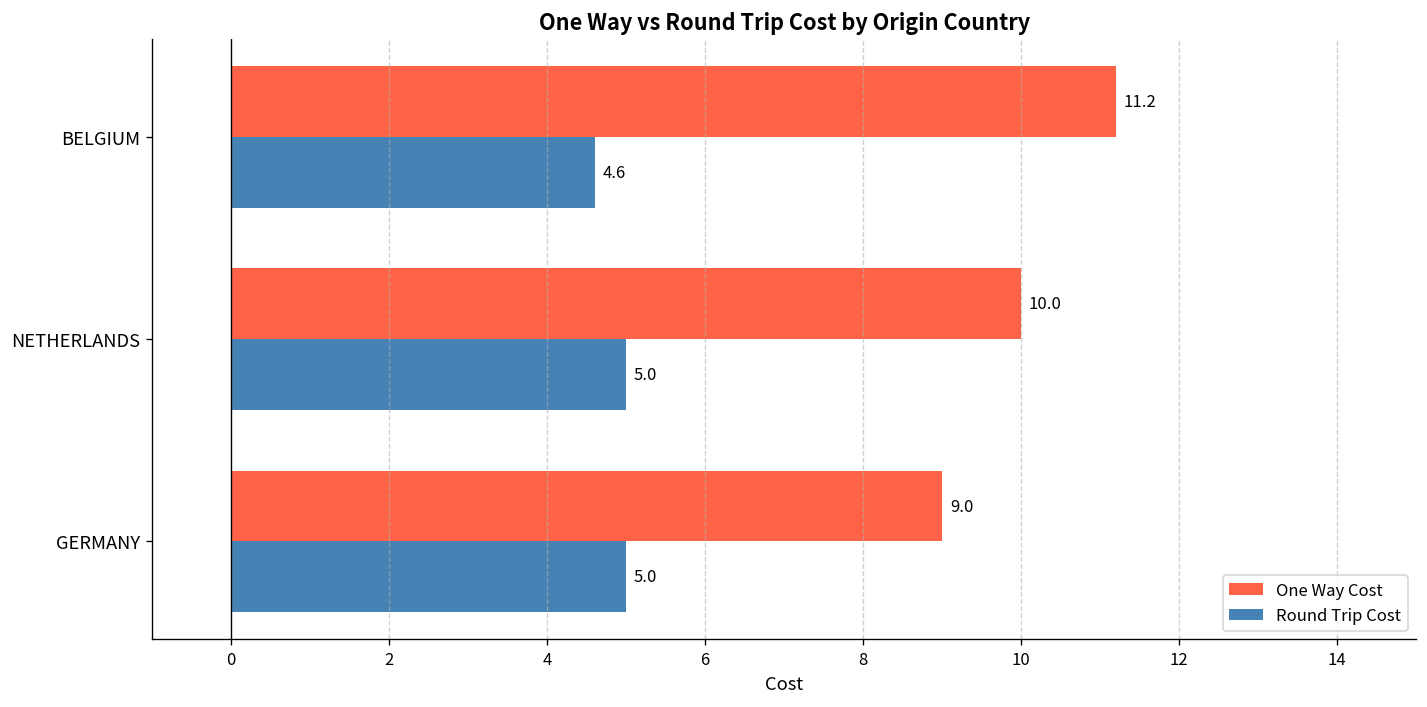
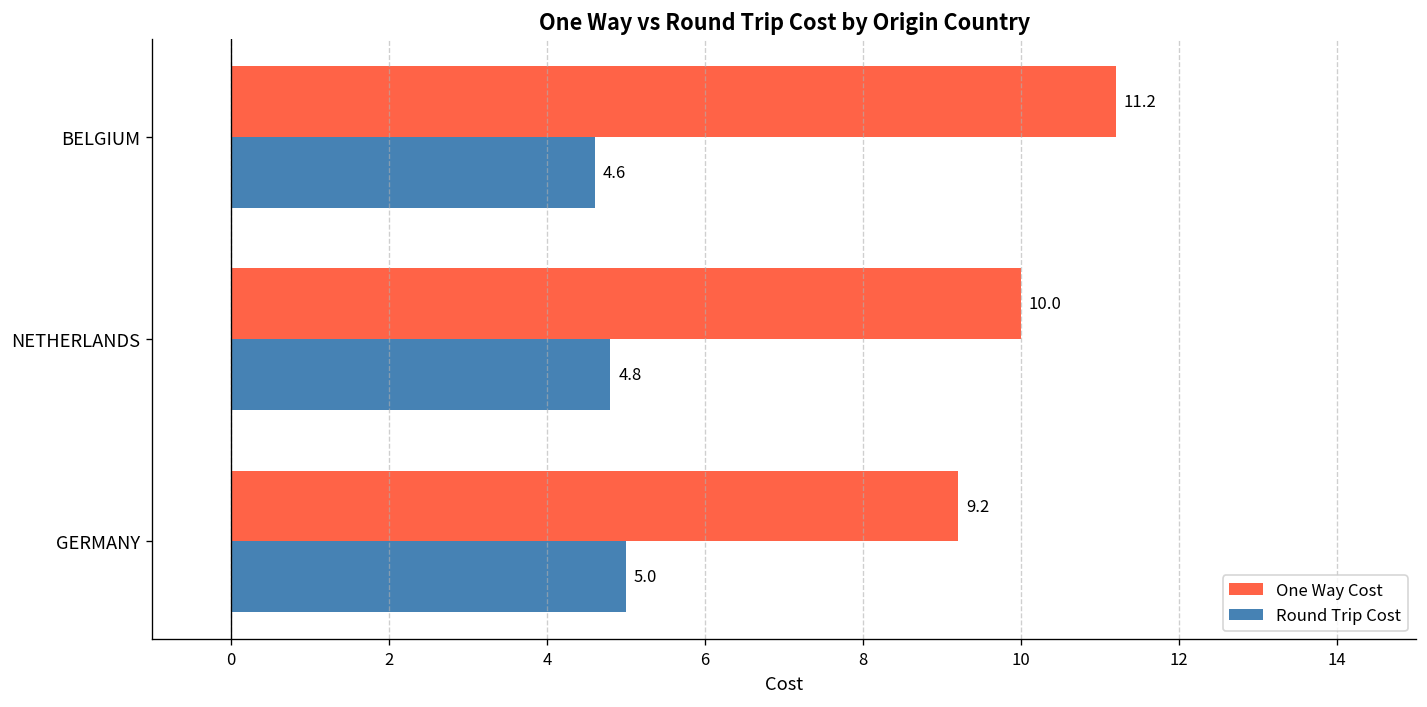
  {
    "One Way Cost": {
      "BELGIUM": 11.2,
      "NETHERLANDS": 10.0,
-     "GERMANY": 9.0
+     "GERMANY": 9.2
    },
    "Round Trip Cost": {
      "BELGIUM": 4.6,
-     "NETHERLANDS": 5.0,
+     "NETHERLANDS": 4.8,
      "GERMANY": 5.0
    }
  }
